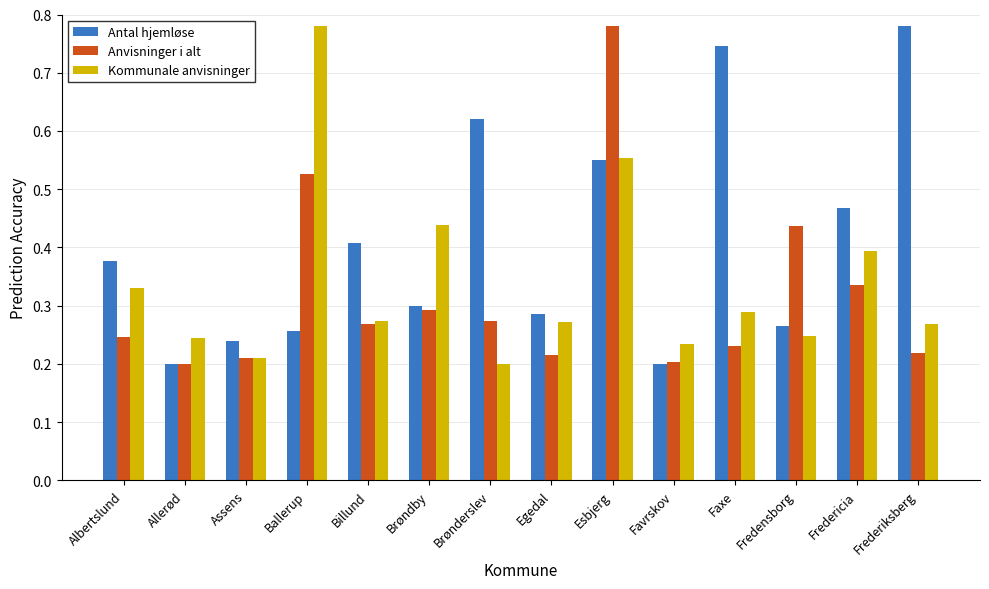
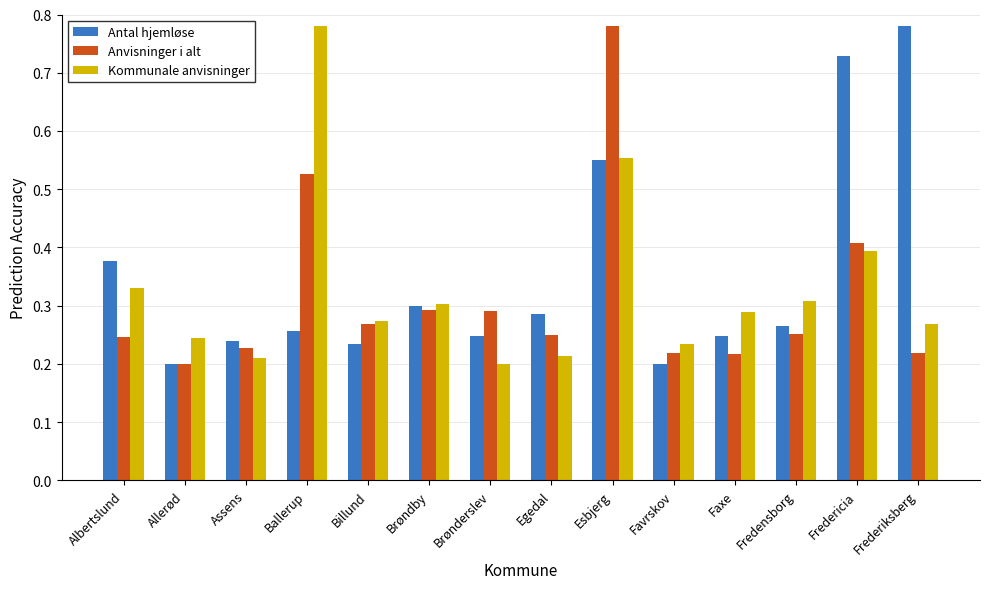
  {
    "Antal hjemløse": {
      "Albertslund": 0.38,
      "Allerød": 0.20,
      "Assens": 0.24,
      "Ballerup": 0.26,
-     "Billund": 0.41,
+     "Billund": 0.23,
      "Brøndby": 0.30,
-     "Brønderslev": 0.62,
+     "Brønderslev": 0.25,
      "Egedal": 0.29,
      "Esbjerg": 0.55,
      "Favrskov": 0.20,
-     "Faxe": 0.75,
+     "Faxe": 0.25,
      "Fredensborg": 0.26,
-     "Fredericia": 0.47,
+     "Fredericia": 0.73,
      "Frederiksberg": 0.78
    },
    "Anvisninger i alt": {
      "Albertslund": 0.25,
      "Allerød": 0.20,
-     "Assens": 0.21,
+     "Assens": 0.23,
      "Ballerup": 0.53,
      "Billund": 0.27,
      "Brøndby": 0.29,
-     "Brønderslev": 0.27,
-     "Egedal": 0.22,
+     "Brønderslev": 0.29,
+     "Egedal": 0.25,
      "Esbjerg": 0.78,
-     "Favrskov": 0.20,
-     "Faxe": 0.23,
-     "Fredensborg": 0.44,
-     "Fredericia": 0.34,
+     "Favrskov": 0.22,
+     "Faxe": 0.22,
+     "Fredensborg": 0.25,
+     "Fredericia": 0.41,
      "Frederiksberg": 0.22
    },
    "Kommunale anvisninger": {
      "Albertslund": 0.33,
      "Allerød": 0.25,
      "Assens": 0.21,
      "Ballerup": 0.78,
      "Billund": 0.27,
-     "Brøndby": 0.44,
+     "Brøndby": 0.30,
      "Brønderslev": 0.20,
-     "Egedal": 0.27,
+     "Egedal": 0.21,
      "Esbjerg": 0.55,
      "Favrskov": 0.23,
      "Faxe": 0.29,
-     "Fredensborg": 0.25,
+     "Fredensborg": 0.31,
      "Fredericia": 0.39,
      "Frederiksberg": 0.27
    }
  }
